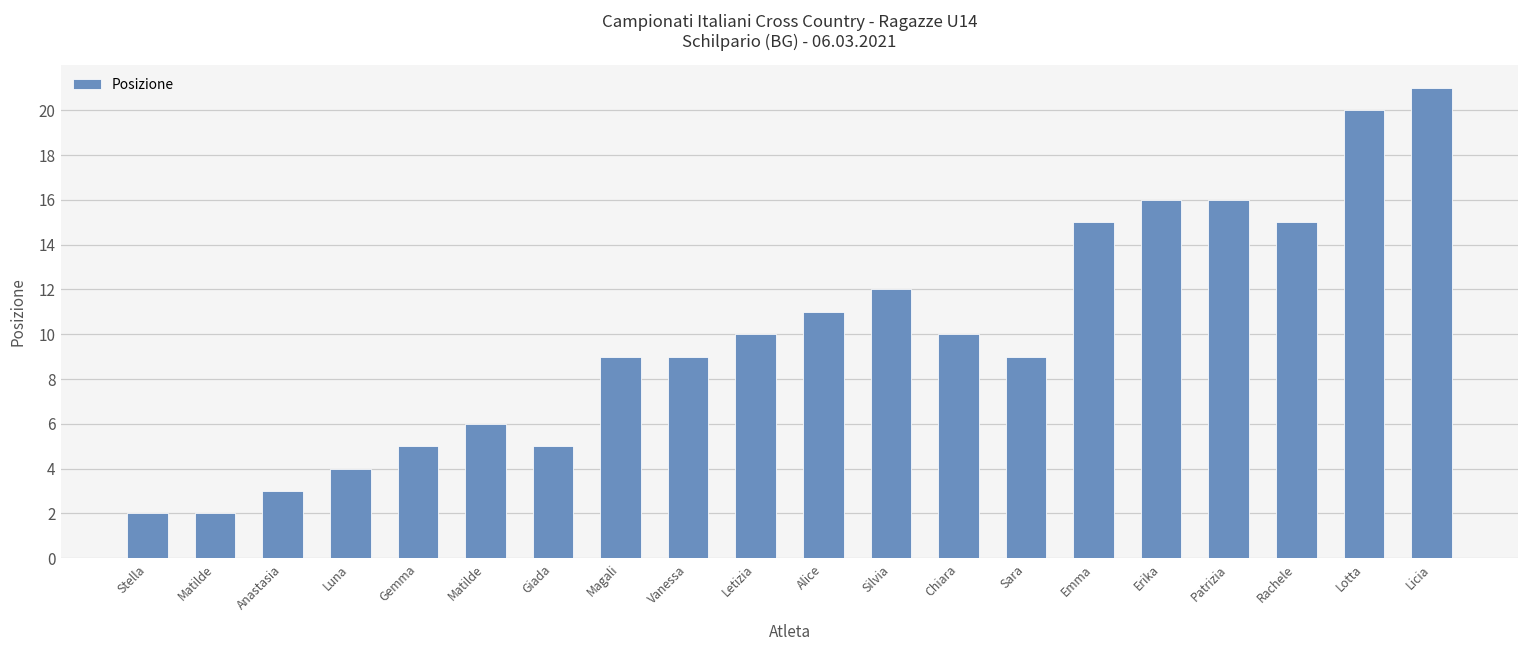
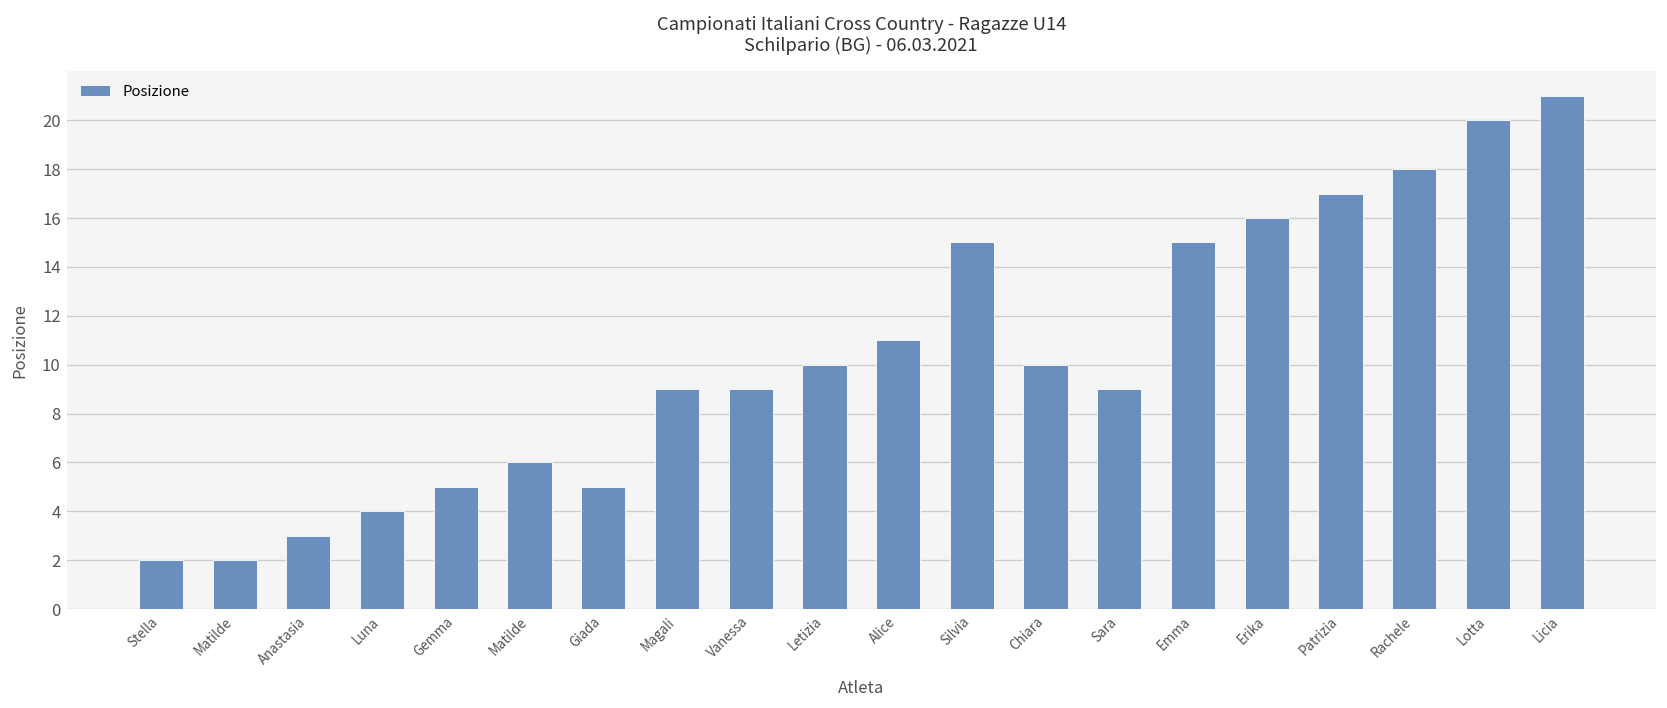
  {
    "Stella": 2,
    "Anastasia": 3,
    "Luna": 4,
    "Gemma": 5,
    "Giada": 5,
    "Magali": 9,
    "Vanessa": 9,
    "Letizia": 10,
    "Alice": 11,
-   "Silvia": 12,
+   "Silvia": 15,
    "Chiara": 10,
    "Sara": 9,
    "Emma": 15,
    "Erika": 16,
-   "Patrizia": 16,
-   "Rachele": 15,
+   "Patrizia": 17,
+   "Rachele": 18,
    "Lotta": 20,
    "Licia": 21
  }
